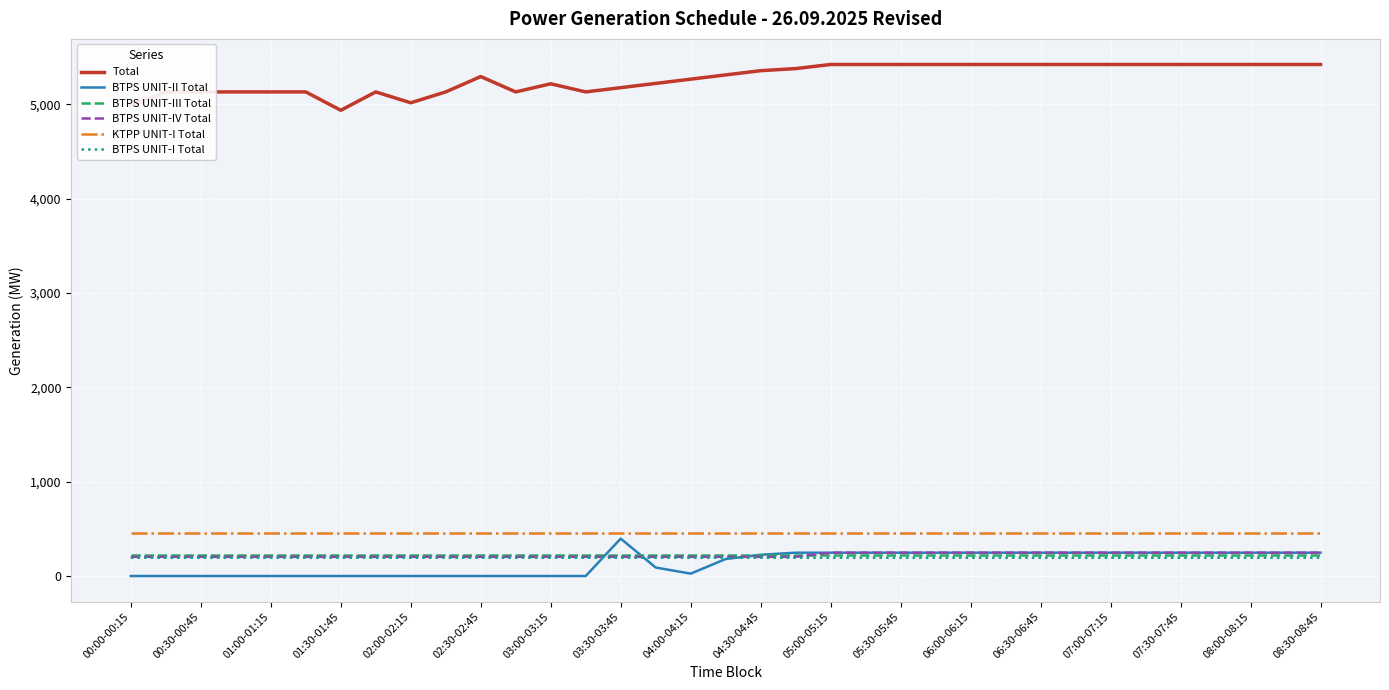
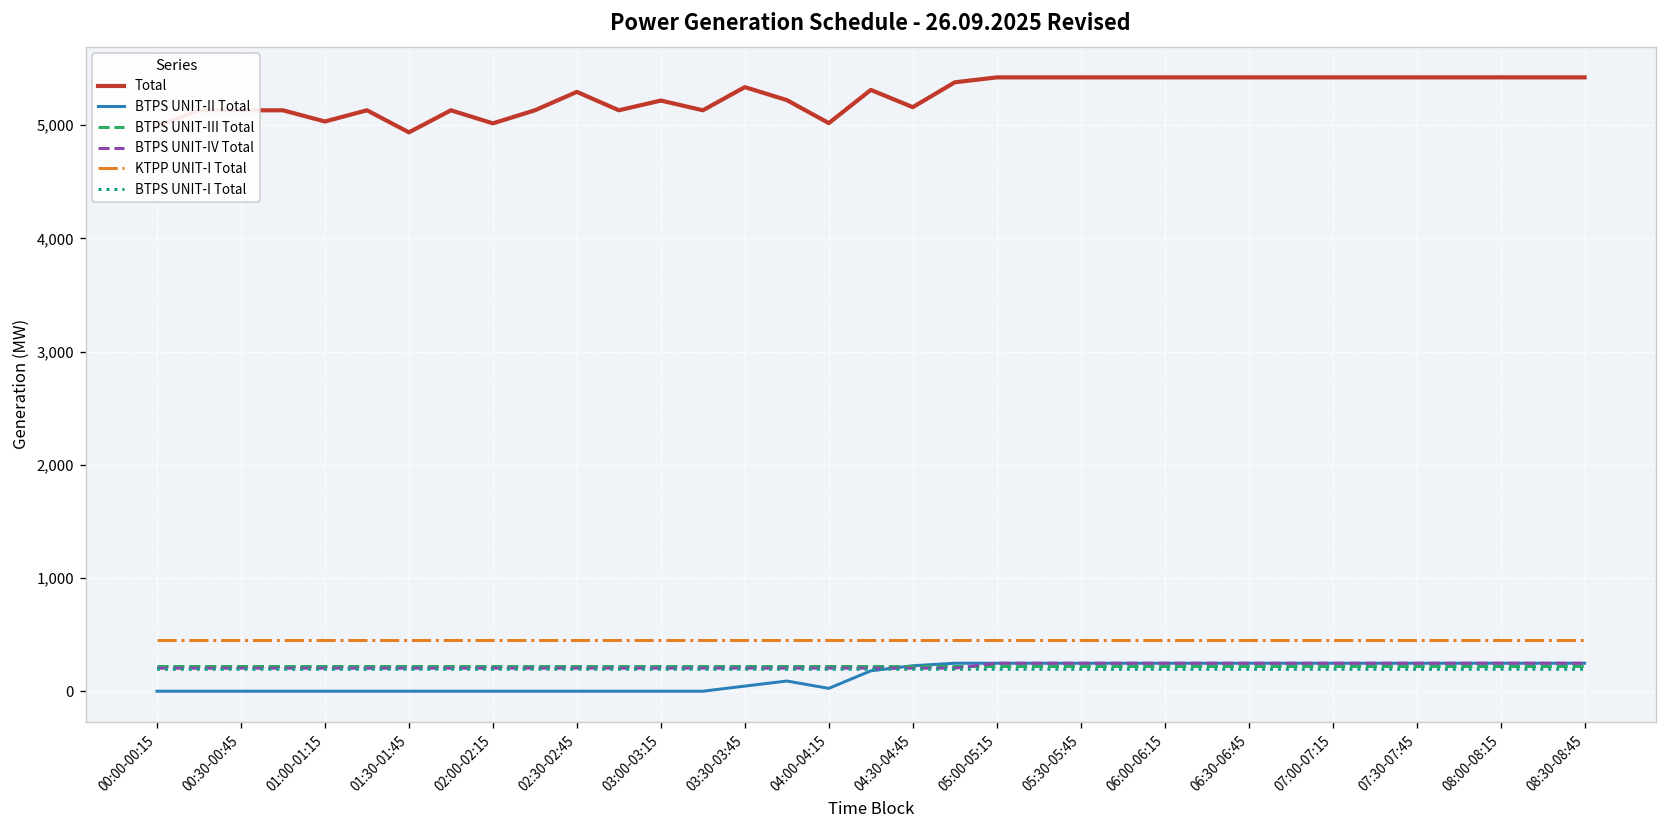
  {
    "Total": {
-     "01:00-01:15": "5,100",
+     "01:00-01:15": "5,000",
      "01:30-01:45": "4,900",
      "02:00-02:15": "5,000",
      "02:30-02:45": "5,300",
      "03:00-03:15": "5,200",
-     "03:30-03:45": "5,200",
-     "04:00-04:15": "5,300",
-     "04:30-04:45": "5,400",
+     "03:30-03:45": "5,300",
+     "04:00-04:15": "5,000",
+     "04:30-04:45": "5,200",
      "05:00-05:15": "5,400",
      "05:30-05:45": "5,400",
      "06:00-06:15": "5,400",
      "06:30-06:45": "5,400",
      "07:00-07:15": "5,400",
      "07:30-07:45": "5,400",
      "08:00-08:15": "5,400",
      "08:30-08:45": "5,400"
    },
    "BTPS UNIT-II Total": {
      "00:00-00:15": "0",
      "00:30-00:45": "0",
      "01:00-01:15": "0",
      "01:30-01:45": "0",
      "02:00-02:15": "0",
      "02:30-02:45": "0",
      "03:00-03:15": "0",
-     "03:30-03:45": "400",
+     "03:30-03:45": "0",
      "04:00-04:15": "0"
    },
    "KTPP UNIT-I Total": {
      "00:00-00:15": "500",
      "00:30-00:45": "500",
      "01:00-01:15": "500",
      "01:30-01:45": "500",
      "02:00-02:15": "500",
      "02:30-02:45": "500",
      "03:00-03:15": "500",
      "03:30-03:45": "500",
      "04:00-04:15": "500",
      "04:30-04:45": "500",
      "05:00-05:15": "500",
      "05:30-05:45": "500",
      "06:00-06:15": "500",
      "06:30-06:45": "500",
      "07:00-07:15": "500",
      "07:30-07:45": "500",
      "08:00-08:15": "500",
      "08:30-08:45": "500"
    }
  }
